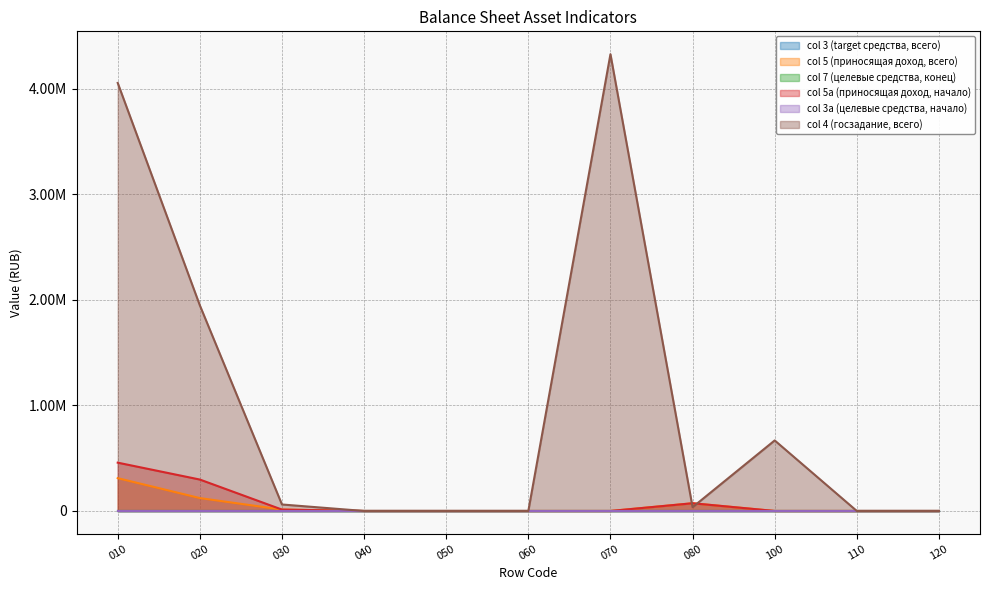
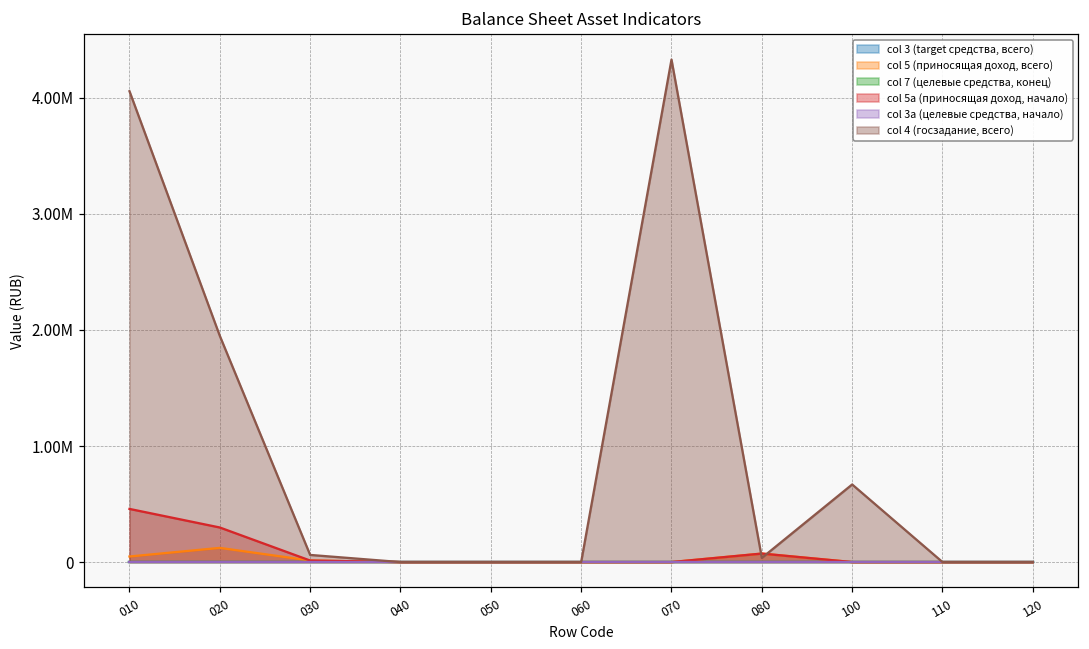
  {
    "col 3а (целевые средства, начало)": {
      "010": 0,
      "020": 0,
      "080": 0
    },
    "col 5 (приносящая доход, всего)": {
-     "010": 310000,
+     "010": 50000,
      "020": 120000
    }
  }
